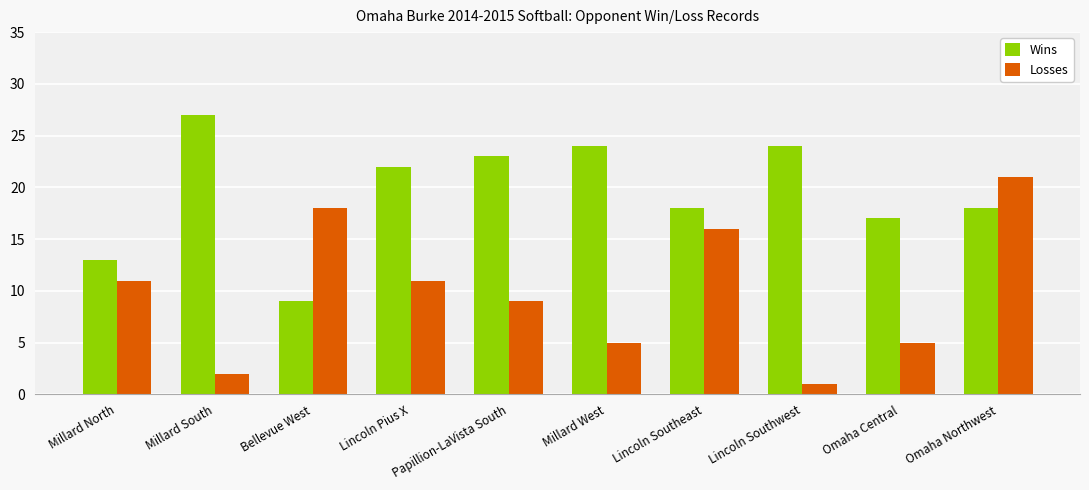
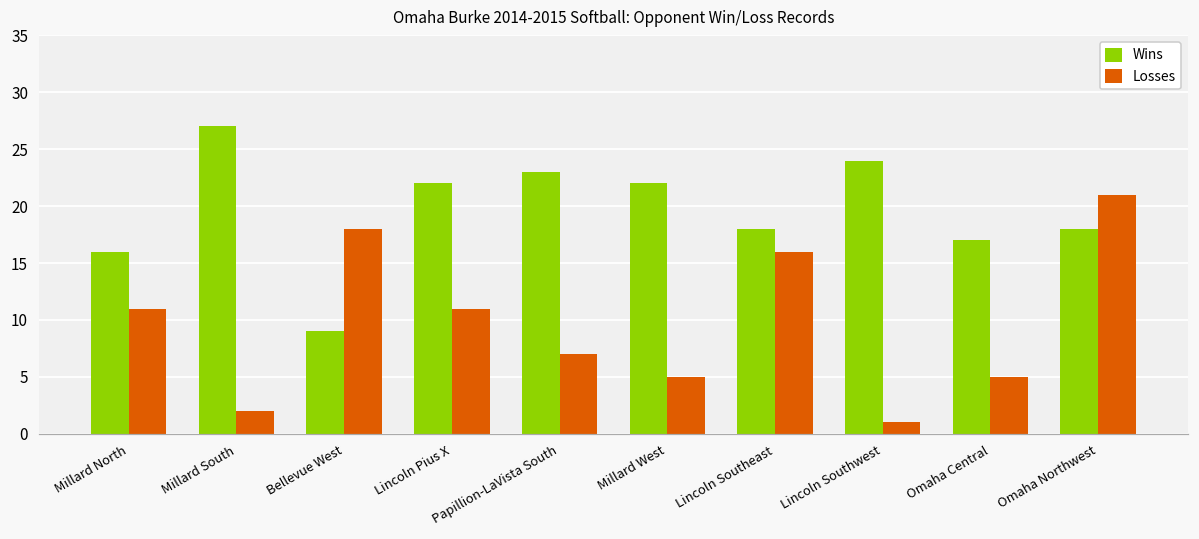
  {
    "Wins": {
-     "Millard North": 13,
+     "Millard North": 16,
      "Millard South": 27,
      "Bellevue West": 9,
      "Lincoln Pius X": 22,
      "Papillion-LaVista South": 23,
-     "Millard West": 24,
+     "Millard West": 22,
      "Lincoln Southeast": 18,
      "Lincoln Southwest": 24,
      "Omaha Central": 17,
      "Omaha Northwest": 18
    },
    "Losses": {
      "Millard North": 11,
      "Millard South": 2,
      "Bellevue West": 18,
      "Lincoln Pius X": 11,
-     "Papillion-LaVista South": 9,
+     "Papillion-LaVista South": 7,
      "Millard West": 5,
      "Lincoln Southeast": 16,
      "Lincoln Southwest": 1,
      "Omaha Central": 5,
      "Omaha Northwest": 21
    }
  }
